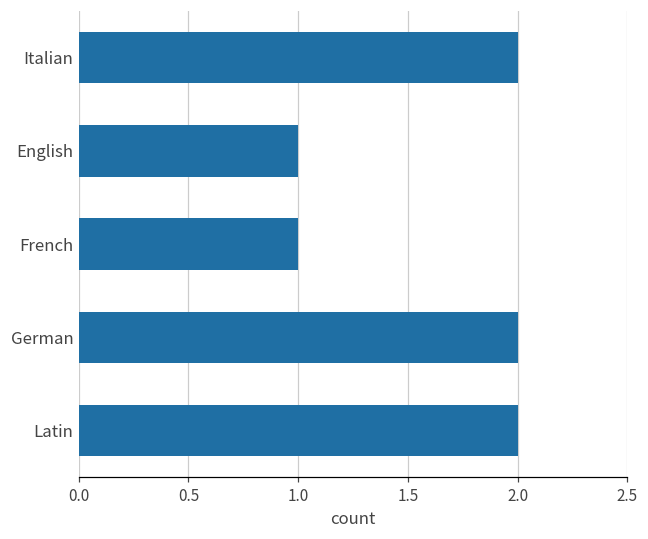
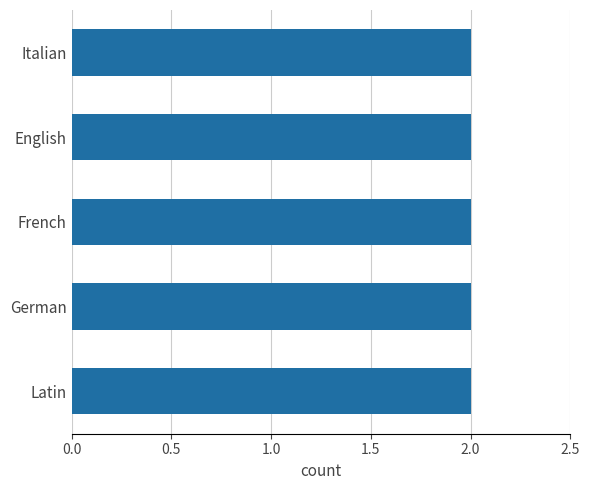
  {
    "Italian": 2,
-   "English": 1,
-   "French": 1,
+   "English": 2,
+   "French": 2,
    "German": 2,
    "Latin": 2
  }
